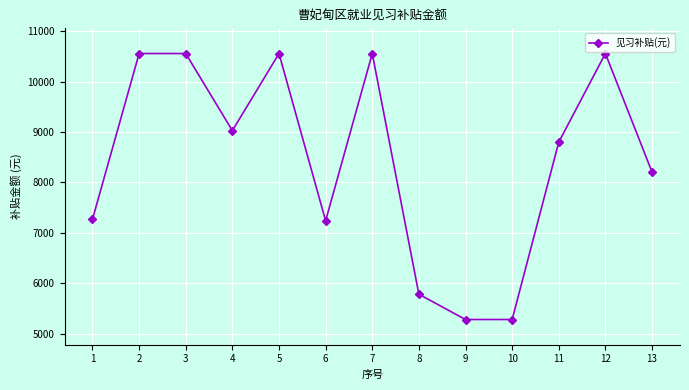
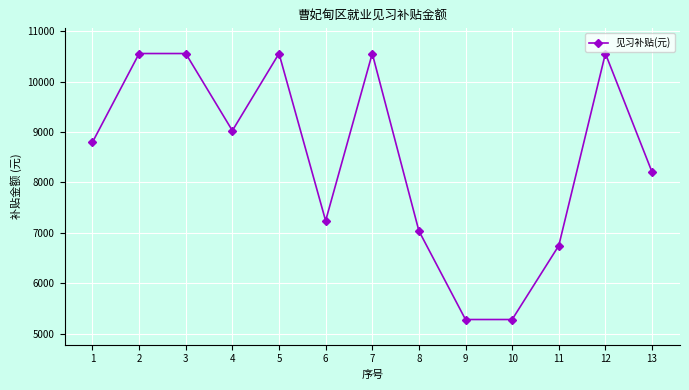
  {
-   "1": 7300,
+   "1": 8800,
    "2": 10600,
    "3": 10600,
    "4": 9000,
    "5": 10600,
    "6": 7200,
    "7": 10600,
-   "8": 5800,
+   "8": 7000,
    "9": 5300,
    "10": 5300,
-   "11": 8800,
+   "11": 6700,
    "12": 10600,
    "13": 8200
  }
